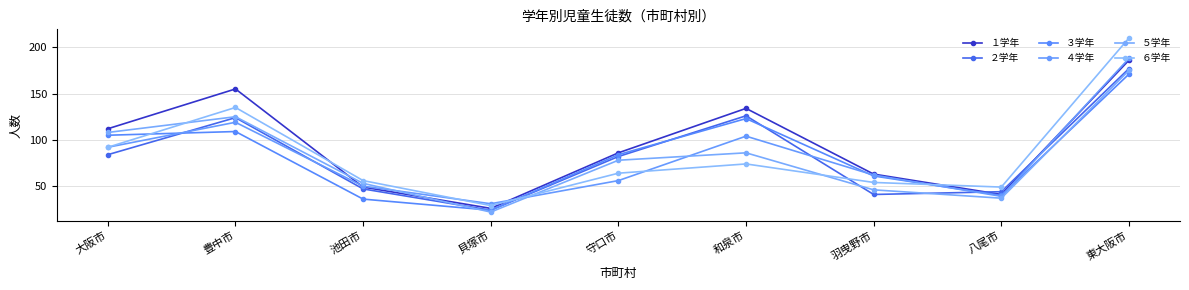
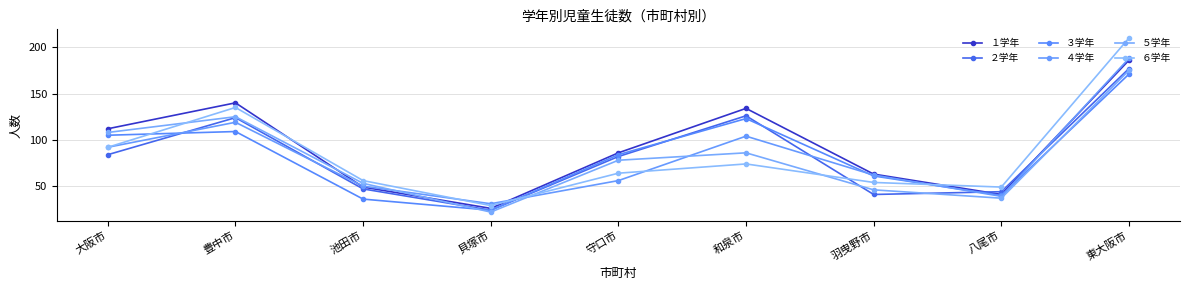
  {
    "１学年": {
      "大阪市": 110,
-     "豊中市": 160,
+     "豊中市": 140,
      "和泉市": 130
    }
  }
